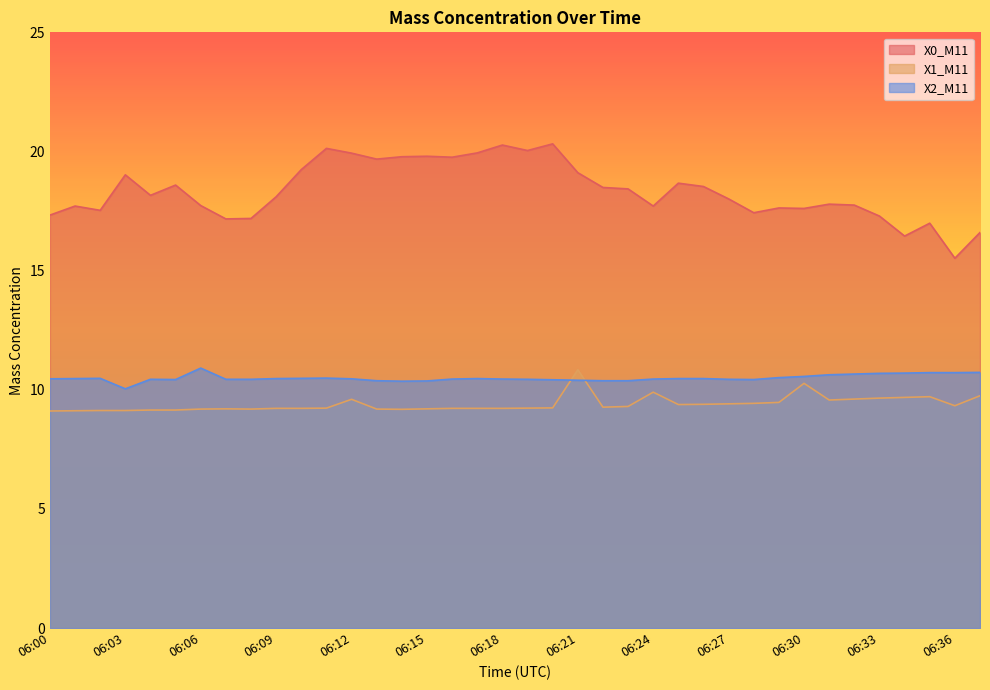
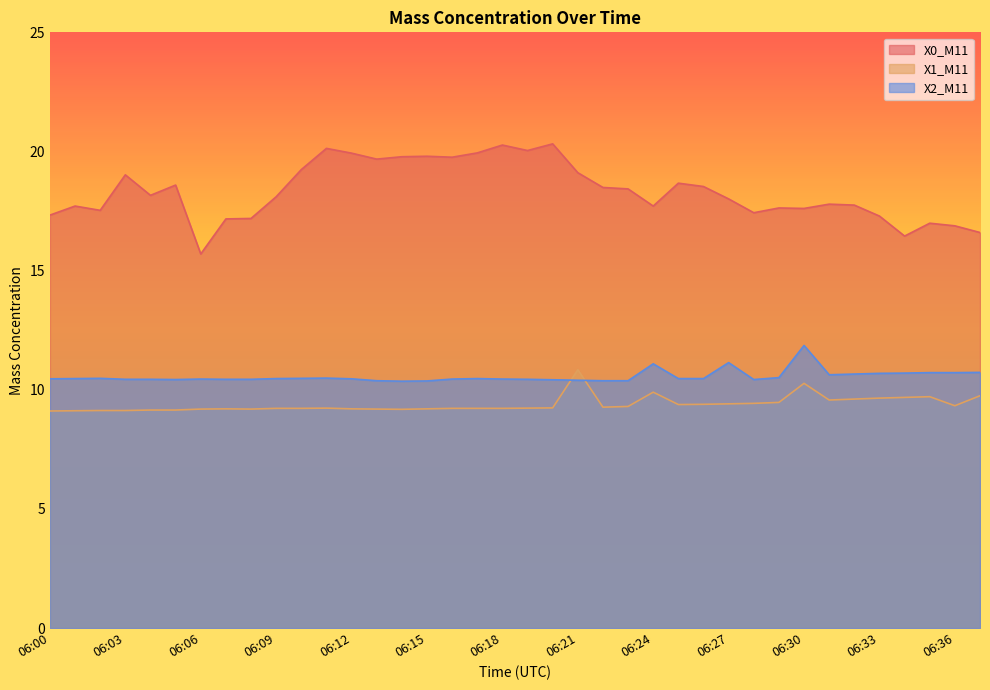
  {
    "X0_M11": {
      "06:00": 17.3,
      "06:03": 19.0,
-     "06:06": 17.7,
+     "06:06": 15.7,
      "06:09": 18.1,
      "06:12": 19.9,
      "06:15": 19.8,
      "06:18": 20.3,
      "06:21": 19.1,
      "06:24": 17.7,
      "06:27": 18.0,
      "06:30": 17.6,
      "06:33": 17.3,
-     "06:36": 15.5
+     "06:36": 16.9
    },
    "X1_M11": {
      "06:00": 9.1,
      "06:03": 9.1,
      "06:06": 9.2,
      "06:09": 9.2,
-     "06:12": 9.6,
+     "06:12": 9.2,
      "06:15": 9.2,
      "06:18": 9.2,
      "06:21": 10.8,
      "06:24": 9.9,
      "06:27": 9.4,
      "06:30": 10.3,
      "06:33": 9.7,
      "06:36": 9.3
    },
    "X2_M11": {
      "06:00": 10.5,
-     "06:03": 10.0,
-     "06:06": 10.9,
+     "06:03": 10.4,
+     "06:06": 10.5,
      "06:09": 10.5,
      "06:12": 10.5,
      "06:15": 10.4,
      "06:18": 10.5,
      "06:21": 10.4,
-     "06:24": 10.5,
-     "06:27": 10.4,
-     "06:30": 10.6,
+     "06:24": 11.1,
+     "06:27": 11.1,
+     "06:30": 11.9,
      "06:33": 10.7,
      "06:36": 10.7
    }
  }
